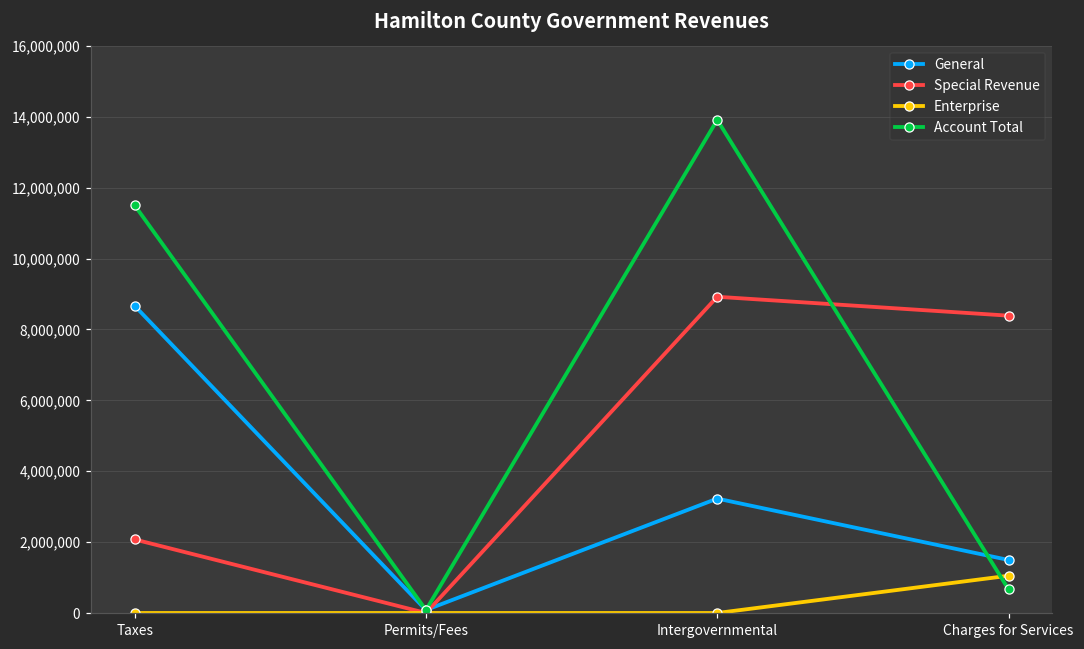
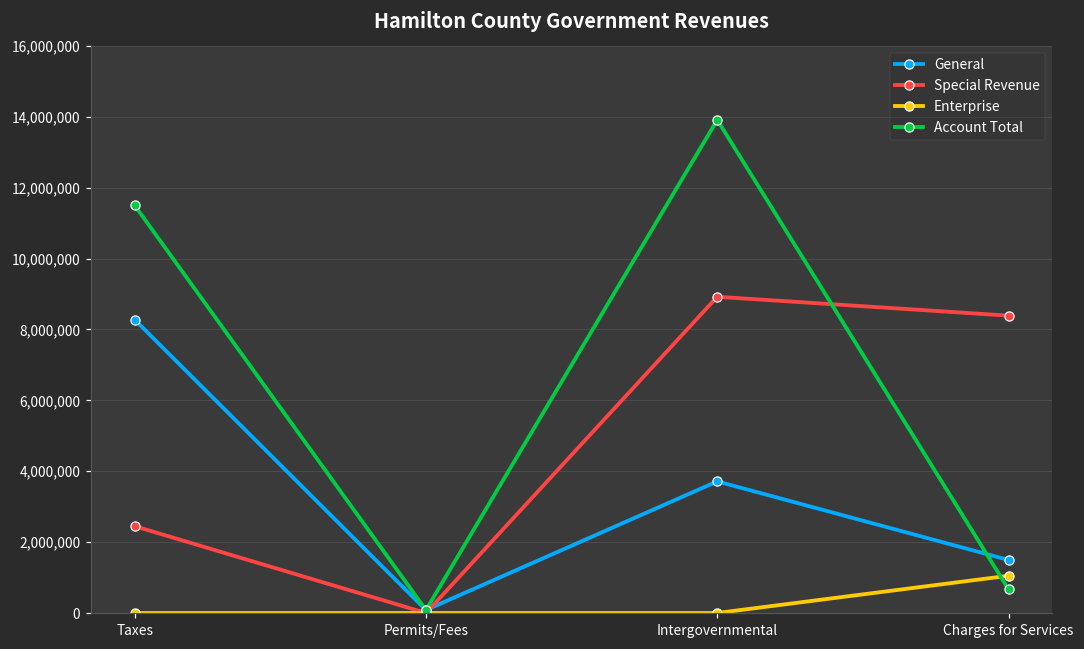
  {
    "General": {
-     "Taxes": "8,700,000",
-     "Intergovernmental": "3,200,000",
+     "Taxes": "8,300,000",
+     "Intergovernmental": "3,700,000",
      "Charges for Services": "1,500,000"
    },
    "Special Revenue": {
-     "Taxes": "2,100,000",
+     "Taxes": "2,400,000",
      "Intergovernmental": "8,900,000",
      "Charges for Services": "8,400,000"
    },
    "Enterprise": {
      "Taxes": "0",
      "Intergovernmental": "0",
      "Charges for Services": "1,100,000"
    },
    "Account Total": {
      "Taxes": "11,500,000",
      "Intergovernmental": "13,900,000",
      "Charges for Services": "700,000"
    }
  }
